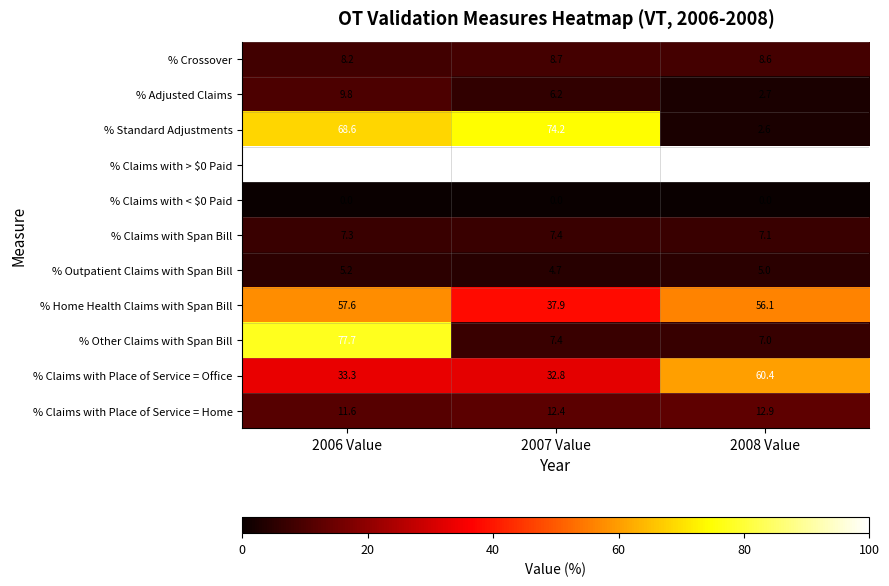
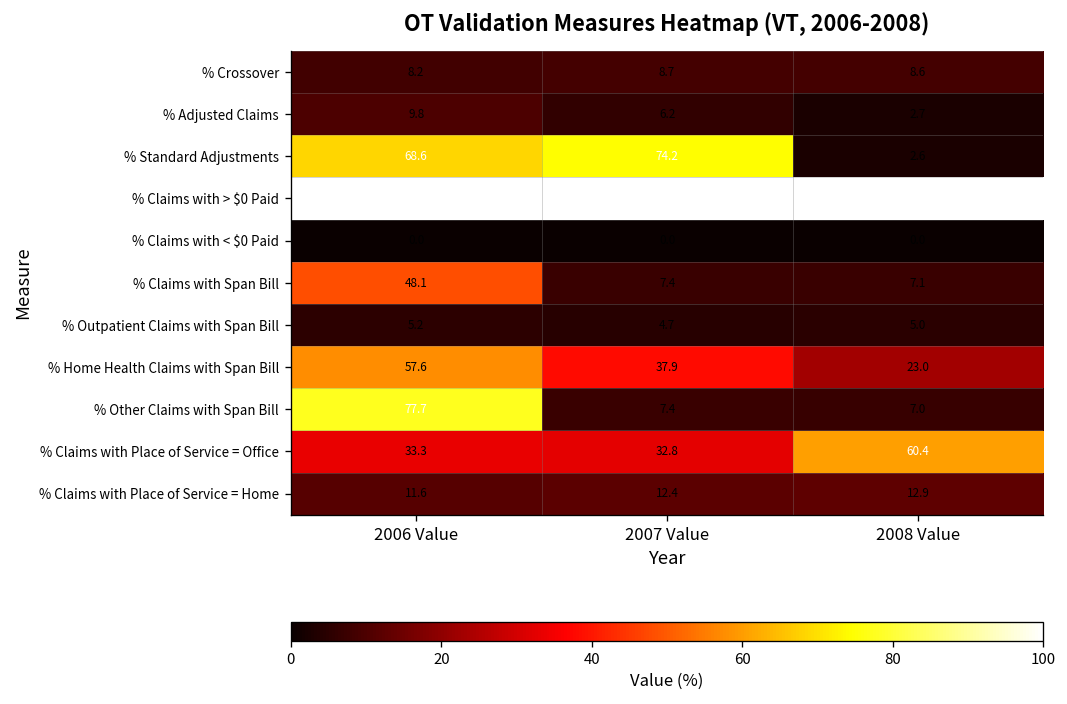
  {
    "% Crossover": {
      "2006 Value": 8.2,
      "2007 Value": 8.7,
      "2008 Value": 8.6
    },
    "% Adjusted Claims": {
      "2006 Value": 9.8,
      "2007 Value": 6.2
    },
    "% Standard Adjustments": {
      "2006 Value": 68.6,
      "2007 Value": 74.2
    },
    "% Claims with Span Bill": {
-     "2006 Value": 7.3,
+     "2006 Value": 48.1,
      "2007 Value": 7.4,
      "2008 Value": 7.1
    },
    "% Home Health Claims with Span Bill": {
      "2006 Value": 57.6,
      "2007 Value": 37.9,
-     "2008 Value": 56.1
+     "2008 Value": 23.0
    },
    "% Other Claims with Span Bill": {
      "2006 Value": 77.7,
      "2007 Value": 7.4,
      "2008 Value": 7.0
    },
    "% Claims with Place of Service = Office": {
      "2006 Value": 33.3,
      "2007 Value": 32.8,
      "2008 Value": 60.4
    },
    "% Claims with Place of Service = Home": {
      "2006 Value": 11.6,
      "2007 Value": 12.4,
      "2008 Value": 12.9
    }
  }
